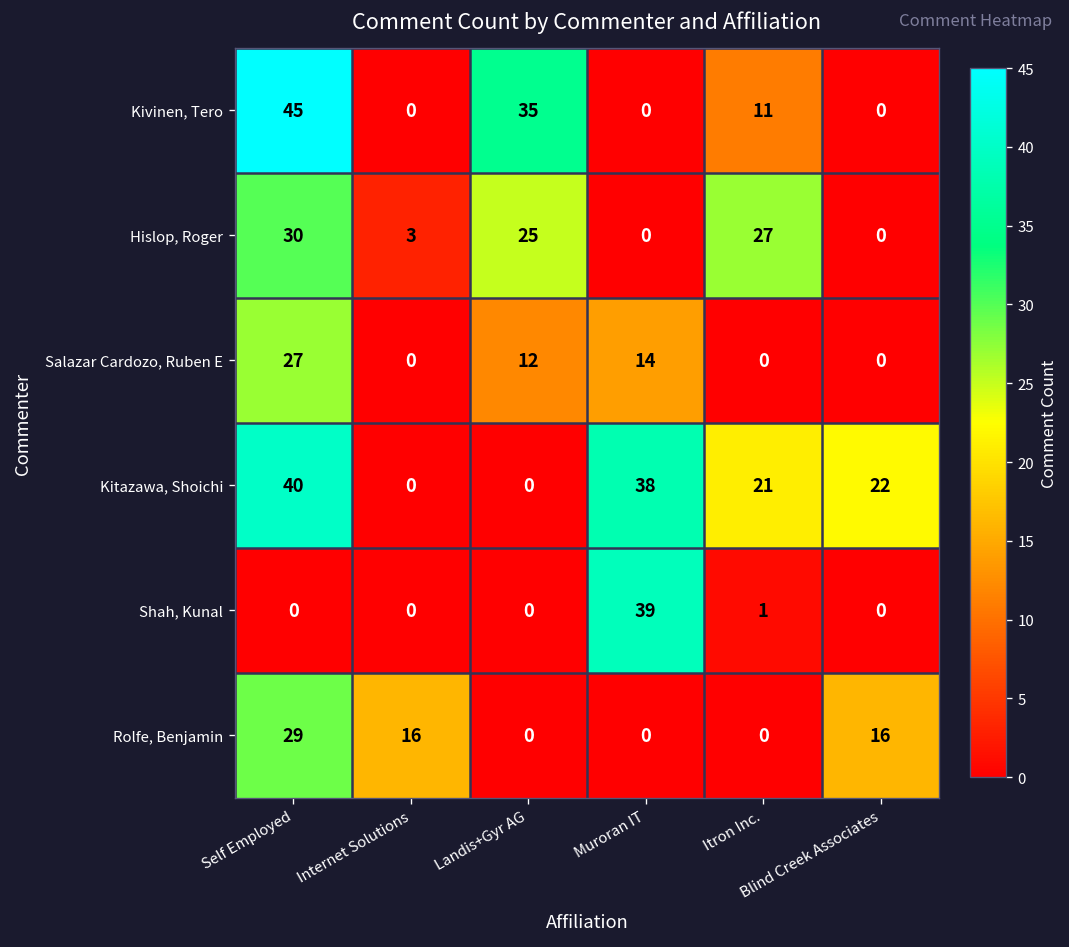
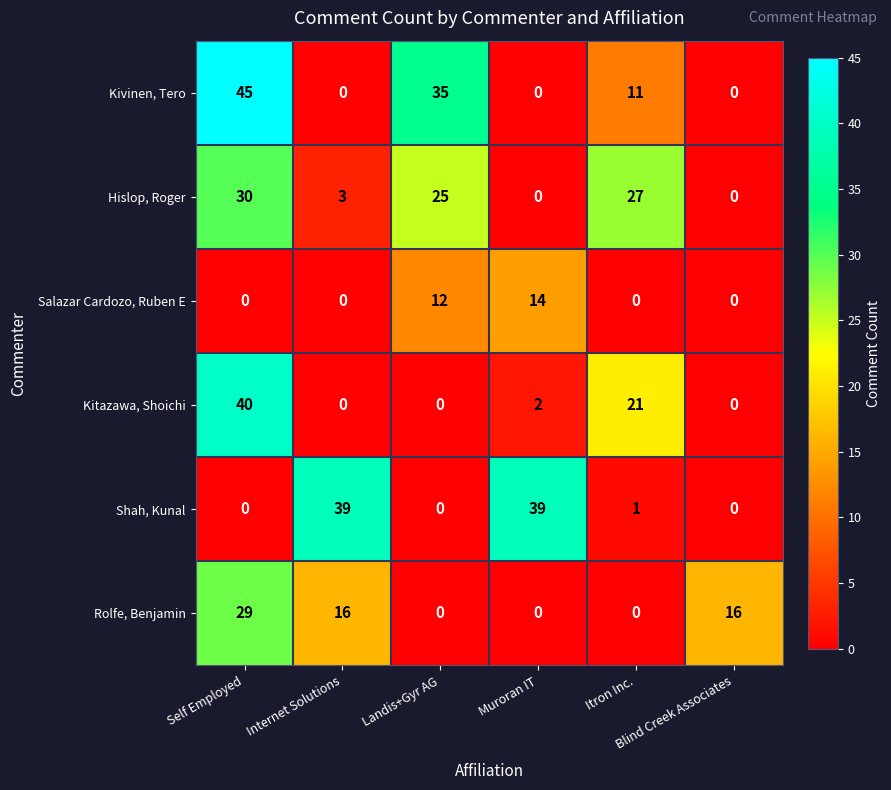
  {
    "Kivinen, Tero": {
      "Self Employed": 45,
      "Internet Solutions": 0,
      "Landis+Gyr AG": 35,
      "Muroran IT": 0,
      "Itron Inc.": 11,
      "Blind Creek Associates": 0
    },
    "Hislop, Roger": {
      "Self Employed": 30,
      "Internet Solutions": 3,
      "Landis+Gyr AG": 25,
      "Muroran IT": 0,
      "Itron Inc.": 27,
      "Blind Creek Associates": 0
    },
    "Salazar Cardozo, Ruben E": {
-     "Self Employed": 27,
+     "Self Employed": 0,
      "Internet Solutions": 0,
      "Landis+Gyr AG": 12,
      "Muroran IT": 14,
      "Itron Inc.": 0,
      "Blind Creek Associates": 0
    },
    "Kitazawa, Shoichi": {
      "Self Employed": 40,
      "Internet Solutions": 0,
      "Landis+Gyr AG": 0,
-     "Muroran IT": 38,
+     "Muroran IT": 2,
      "Itron Inc.": 21,
-     "Blind Creek Associates": 22
+     "Blind Creek Associates": 0
    },
    "Shah, Kunal": {
      "Self Employed": 0,
-     "Internet Solutions": 0,
+     "Internet Solutions": 39,
      "Landis+Gyr AG": 0,
      "Muroran IT": 39,
      "Itron Inc.": 1,
      "Blind Creek Associates": 0
    },
    "Rolfe, Benjamin": {
      "Self Employed": 29,
      "Internet Solutions": 16,
      "Landis+Gyr AG": 0,
      "Muroran IT": 0,
      "Itron Inc.": 0,
      "Blind Creek Associates": 16
    }
  }
